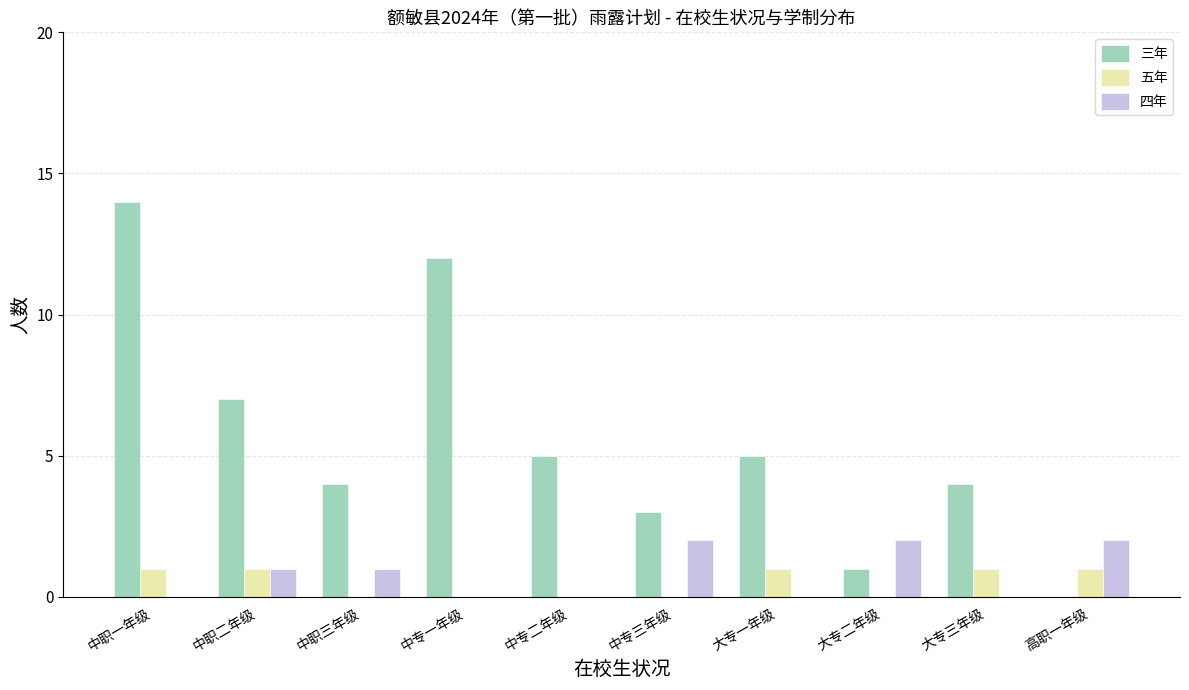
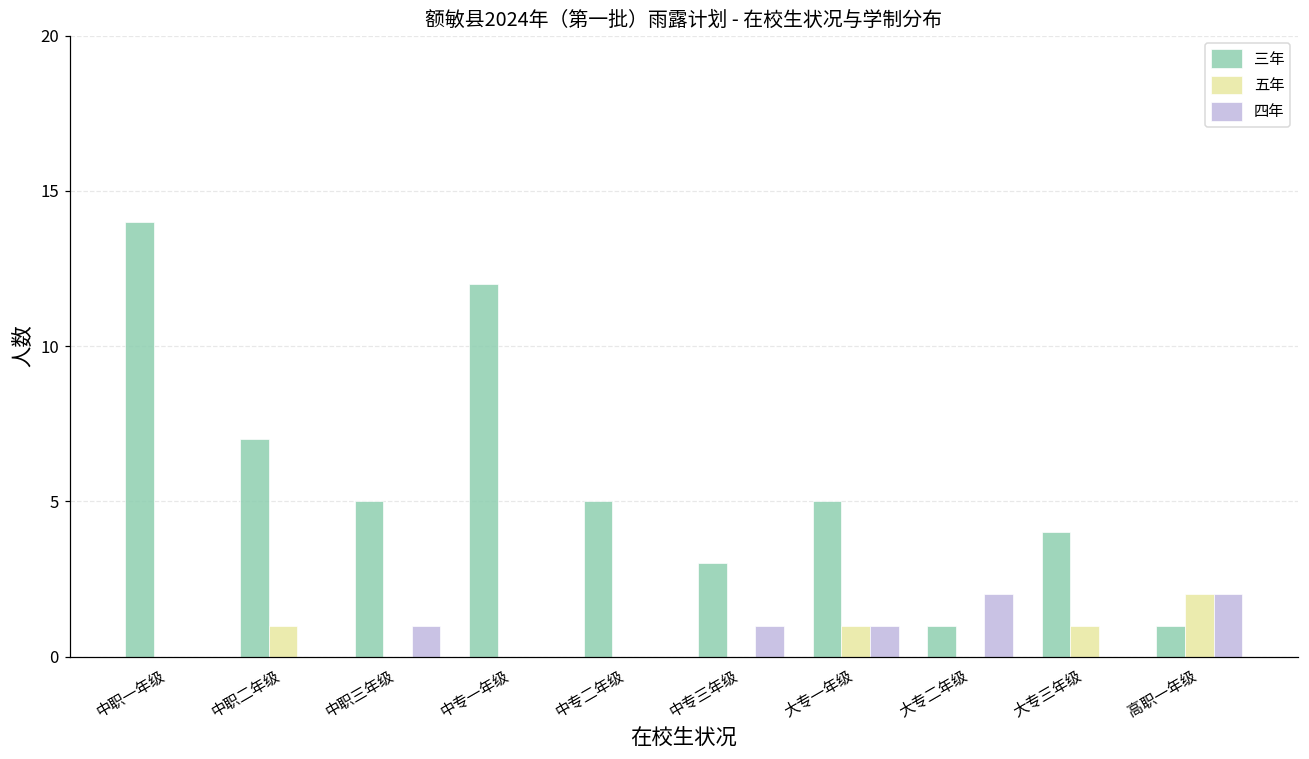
  {
    "三年": {
      "中职一年级": 14,
      "中职二年级": 7,
-     "中职三年级": 4,
+     "中职三年级": 5,
      "中专一年级": 12,
      "中专二年级": 5,
      "中专三年级": 3,
      "大专一年级": 5,
      "大专二年级": 1,
      "大专三年级": 4,
-     "高职一年级": 0
+     "高职一年级": 1
    },
    "五年": {
-     "中职一年级": 1,
+     "中职一年级": 0,
      "中职二年级": 1,
      "中职三年级": 0,
      "中专一年级": 0,
      "中专二年级": 0,
      "中专三年级": 0,
      "大专一年级": 1,
      "大专二年级": 0,
      "大专三年级": 1,
-     "高职一年级": 1
+     "高职一年级": 2
    },
    "四年": {
      "中职一年级": 0,
-     "中职二年级": 1,
+     "中职二年级": 0,
      "中职三年级": 1,
      "中专一年级": 0,
      "中专二年级": 0,
-     "中专三年级": 2,
-     "大专一年级": 0,
+     "中专三年级": 1,
+     "大专一年级": 1,
      "大专二年级": 2,
      "大专三年级": 0,
      "高职一年级": 2
    }
  }
